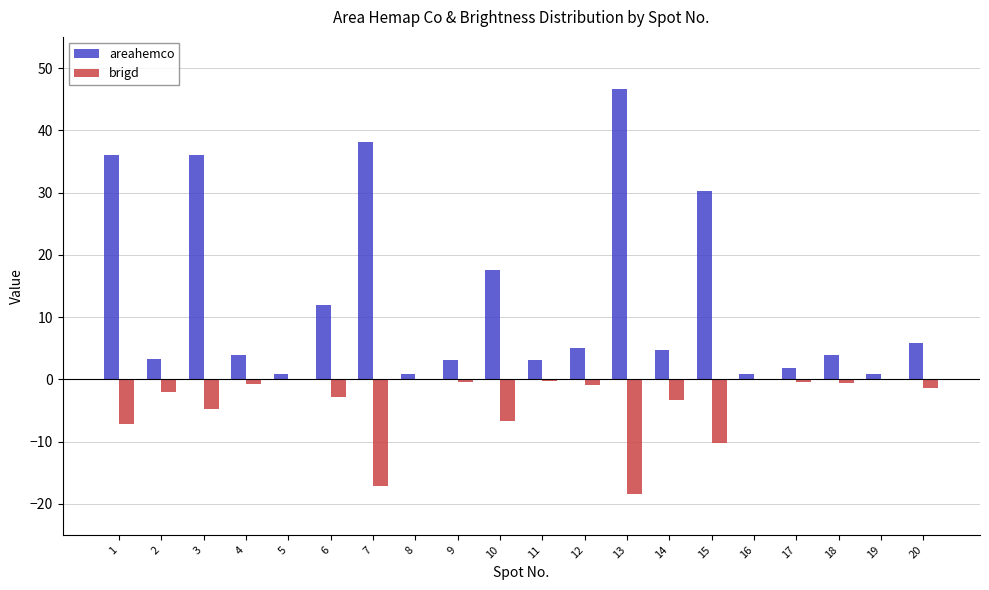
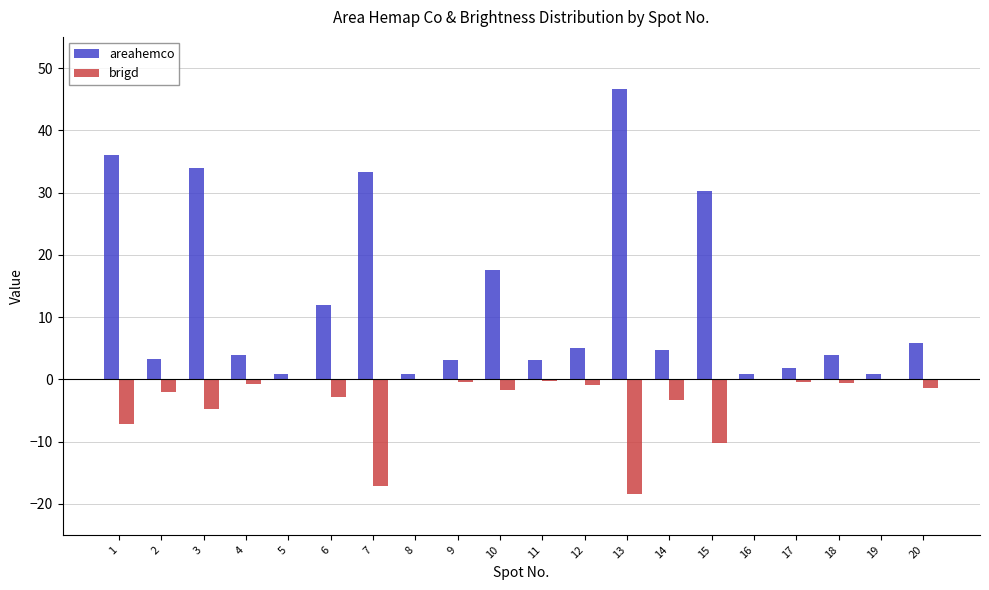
  {
    "areahemco": {
      "1": 36,
      "2": 3,
-     "3": 36,
+     "3": 34,
      "4": 4,
      "5": 1,
      "6": 12,
-     "7": 38,
+     "7": 33,
      "8": 1,
      "9": 3,
      "10": 18,
      "11": 3,
      "12": 5,
      "13": 47,
      "14": 5,
      "15": 30,
      "16": 1,
      "17": 2,
      "18": 4,
      "19": 1,
      "20": 6
    },
    "brigd": {
      "1": -7,
      "2": -2,
      "3": -5,
      "4": -1,
      "6": -3,
      "7": -17,
-     "10": -7,
+     "10": -2,
      "12": -1,
      "13": -18,
      "14": -3,
      "15": -10,
      "18": -1,
      "20": -1
    }
  }
